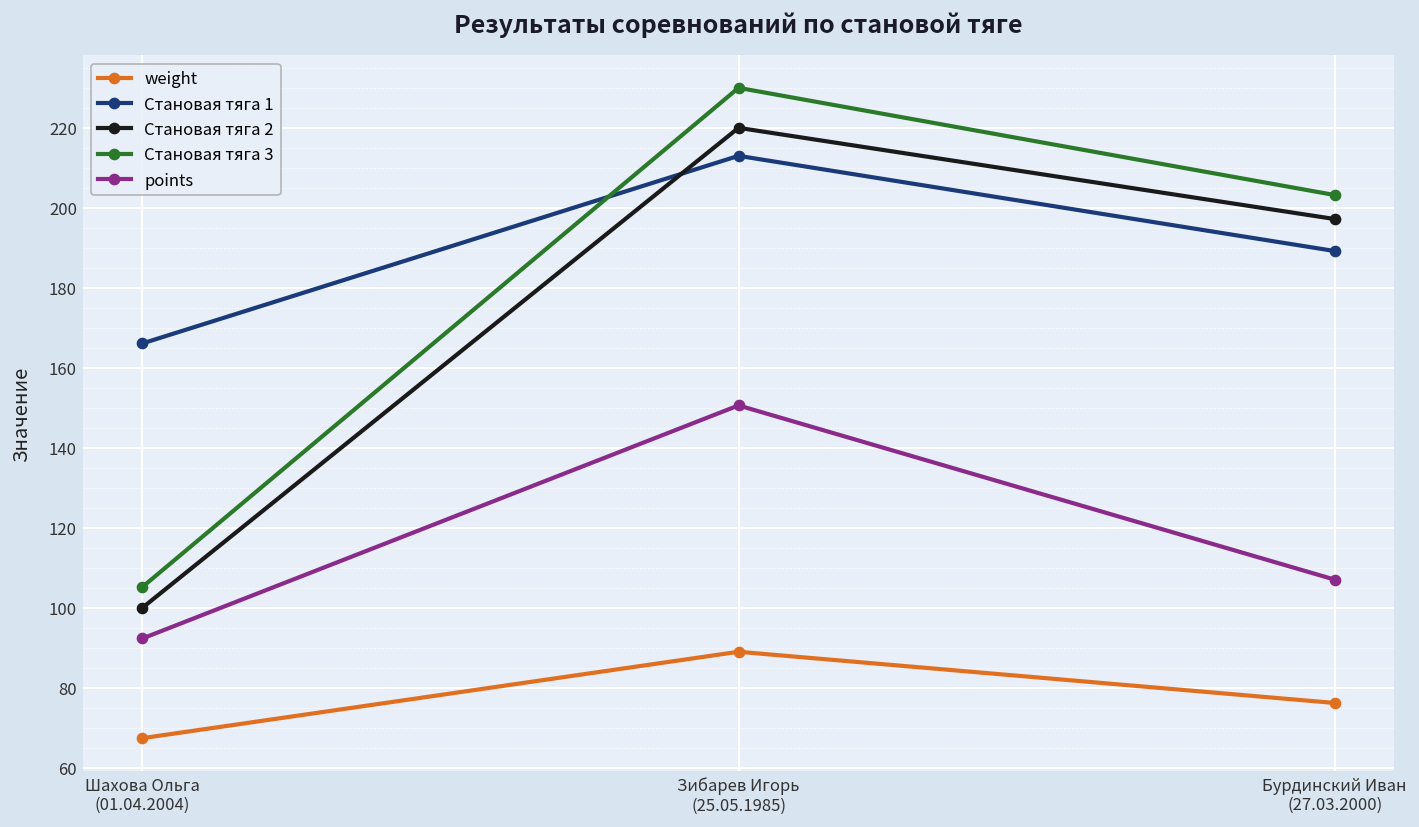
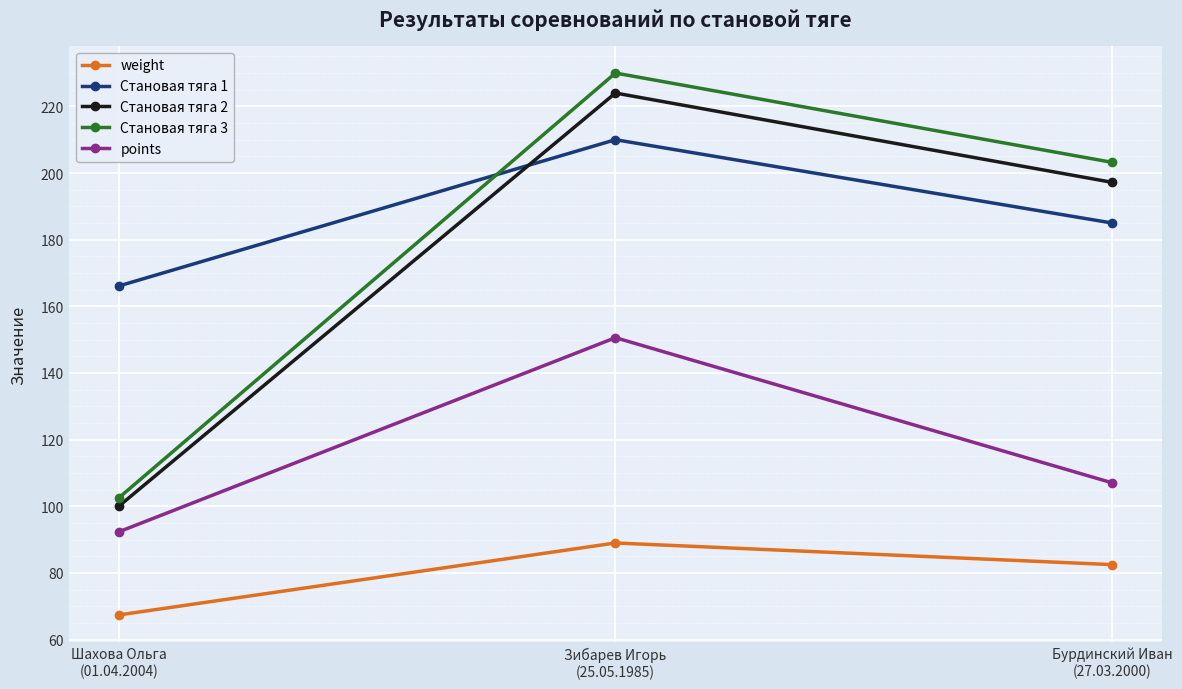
  {
    "weight": {
      "Шахова Ольга (01.04.2004)": 67,
      "Зибарев Игорь (25.05.1985)": 89,
-     "Бурдинский Иван (27.03.2000)": 76
+     "Бурдинский Иван (27.03.2000)": 83
    },
    "Становая тяга 1": {
      "Шахова Ольга (01.04.2004)": 166,
-     "Зибарев Игорь (25.05.1985)": 213,
-     "Бурдинский Иван (27.03.2000)": 189
+     "Зибарев Игорь (25.05.1985)": 210,
+     "Бурдинский Иван (27.03.2000)": 185
    },
    "Становая тяга 2": {
      "Шахова Ольга (01.04.2004)": 100,
-     "Зибарев Игорь (25.05.1985)": 220,
+     "Зибарев Игорь (25.05.1985)": 224,
      "Бурдинский Иван (27.03.2000)": 197
    },
    "Становая тяга 3": {
-     "Шахова Ольга (01.04.2004)": 105,
+     "Шахова Ольга (01.04.2004)": 103,
      "Зибарев Игорь (25.05.1985)": 230,
      "Бурдинский Иван (27.03.2000)": 203
    },
    "points": {
      "Шахова Ольга (01.04.2004)": 92,
      "Зибарев Игорь (25.05.1985)": 151,
      "Бурдинский Иван (27.03.2000)": 107
    }
  }
